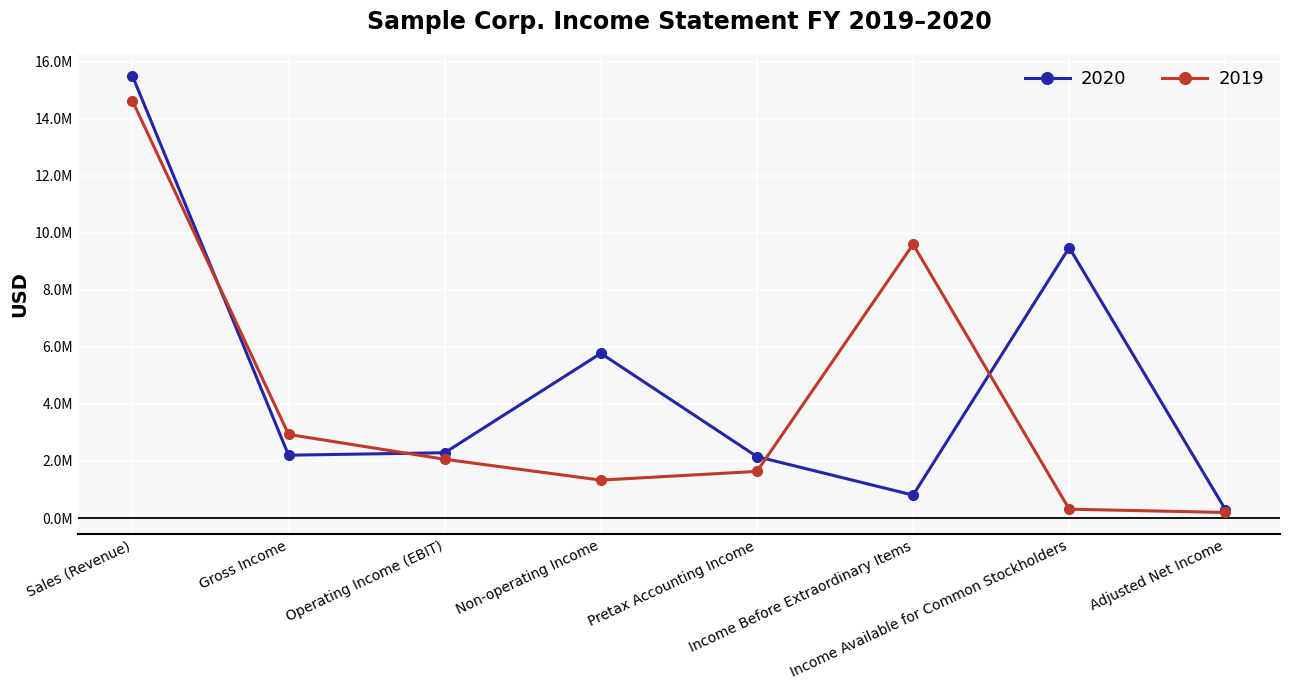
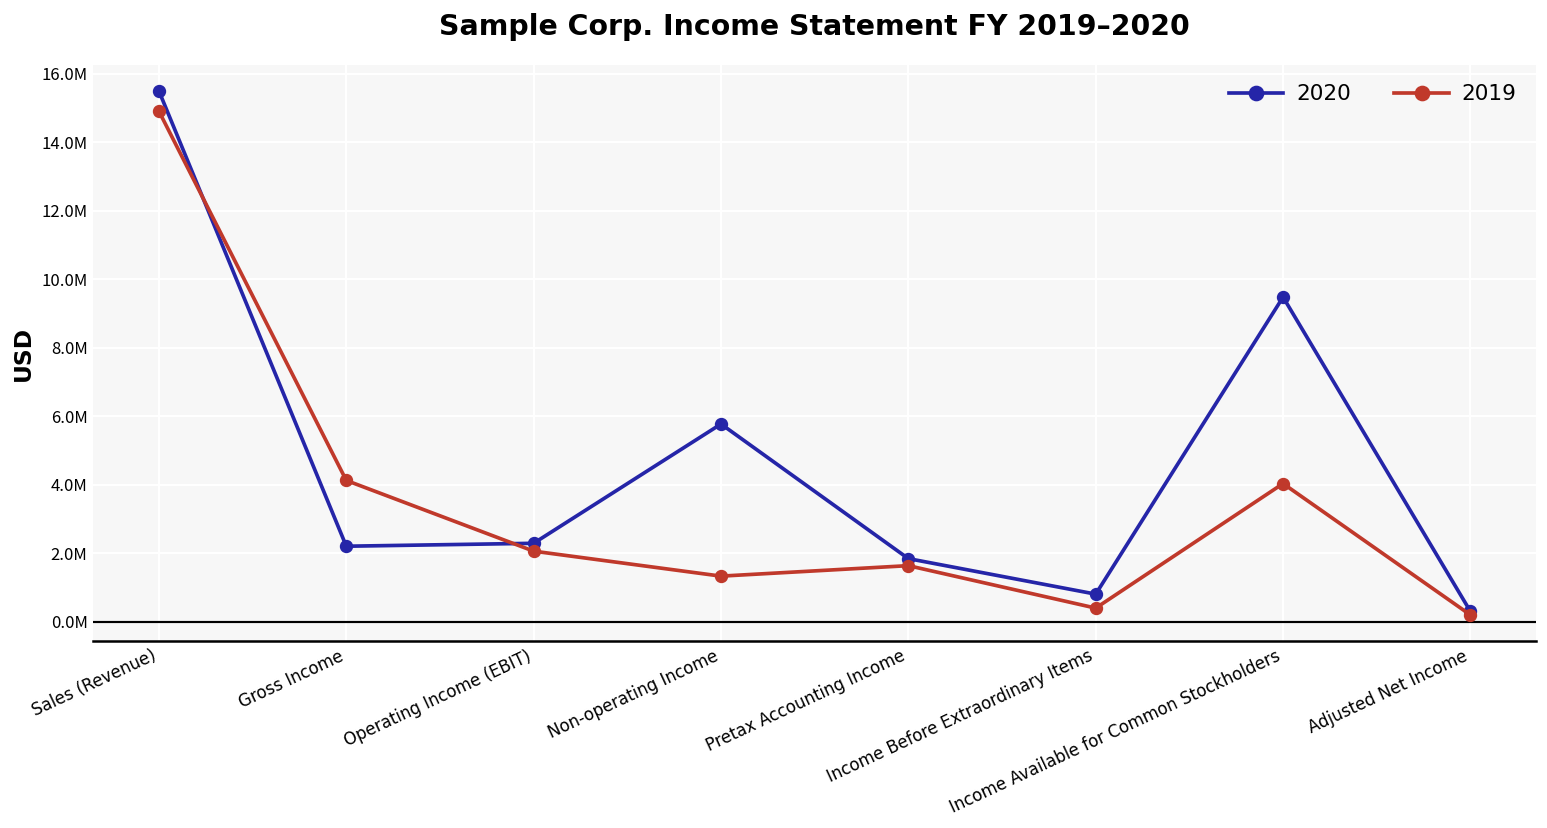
  {
    "2020": {
      "Sales (Revenue)": 15500000,
      "Gross Income": 2200000,
      "Operating Income (EBIT)": 2300000,
      "Non-operating Income": 5800000,
-     "Pretax Accounting Income": 2200000,
+     "Pretax Accounting Income": 1800000,
      "Income Before Extraordinary Items": 800000,
      "Income Available for Common Stockholders": 9500000,
      "Adjusted Net Income": 300000
    },
    "2019": {
-     "Sales (Revenue)": 14600000,
-     "Gross Income": 2900000,
+     "Sales (Revenue)": 14900000,
+     "Gross Income": 4100000,
      "Operating Income (EBIT)": 2100000,
      "Non-operating Income": 1300000,
      "Pretax Accounting Income": 1600000,
-     "Income Before Extraordinary Items": 9600000,
-     "Income Available for Common Stockholders": 300000,
+     "Income Before Extraordinary Items": 400000,
+     "Income Available for Common Stockholders": 4000000,
      "Adjusted Net Income": 200000
    }
  }
